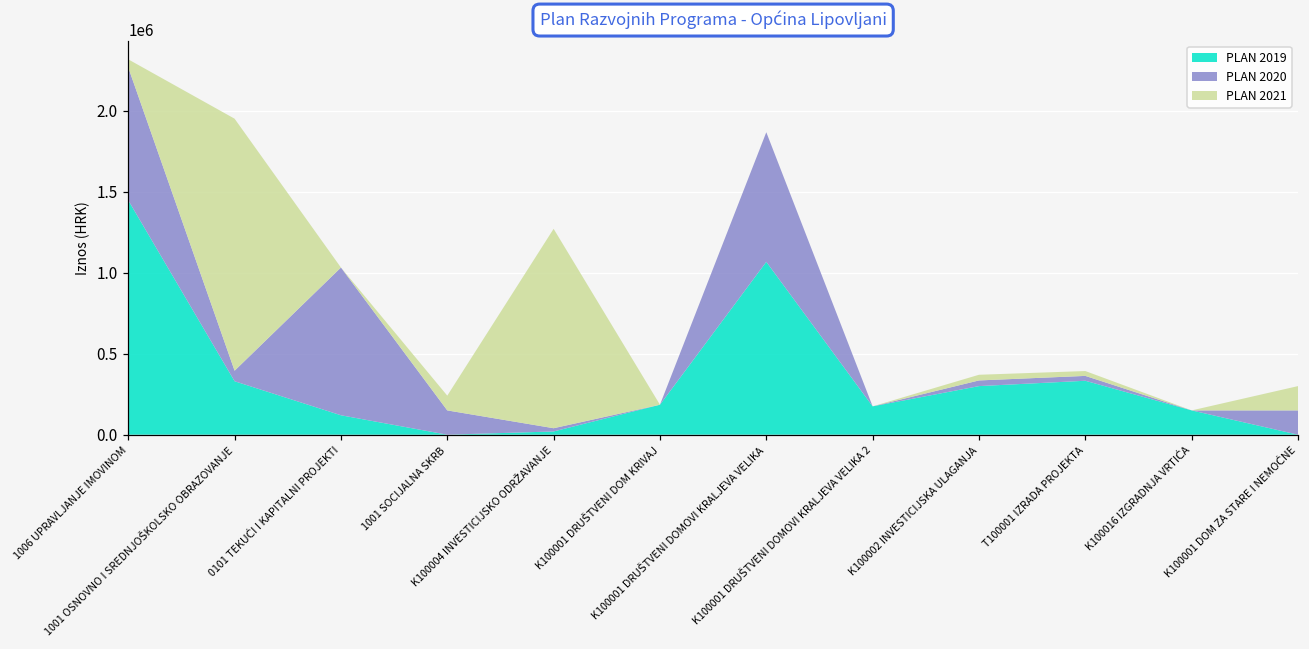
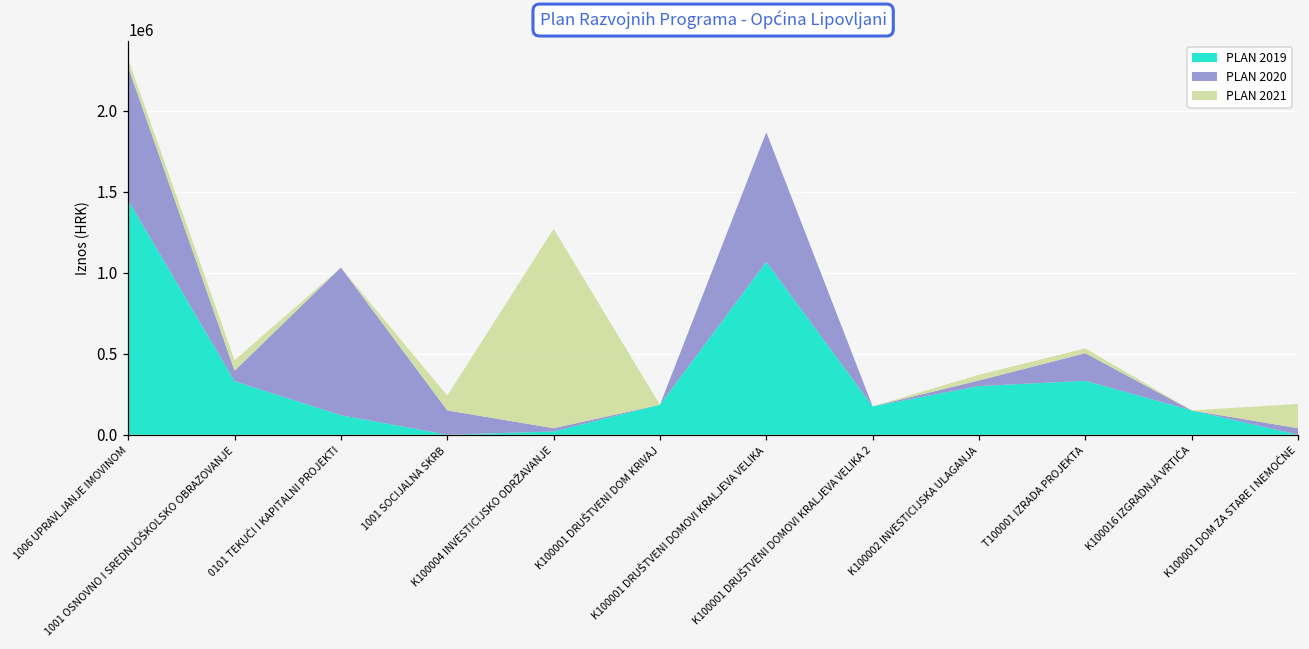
  {
    "PLAN 2019": {
      "1006 UPRAVLJANJE IMOVINOM": 1450000,
      "1001 OSNOVNO I SREDNJOŠKOLSKO OBRAZOVANJE": 330000,
      "0101 TEKUĆI I KAPITALNI PROJEKTI": 120000,
      "1001 SOCIJALNA SKRB": 0,
      "K100004 INVESTICIJSKO ODRŽAVANJE": 20000,
      "K100001 DRUŠTVENI DOMOVI KRALJEVA VELIKA": 1070000,
      "K100002 INVESTICIJSKA ULAGANJA": 300000,
      "T100001 IZRADA PROJEKTA": 330000,
      "K100001 DOM ZA STARE I NEMOĆNE": 0
    },
    "PLAN 2020": {
      "1006 UPRAVLJANJE IMOVINOM": 820000,
      "1001 OSNOVNO I SREDNJOŠKOLSKO OBRAZOVANJE": 70000,
      "1001 SOCIJALNA SKRB": 150000,
      "K100004 INVESTICIJSKO ODRŽAVANJE": 20000,
      "K100002 INVESTICIJSKA ULAGANJA": 40000,
-     "T100001 IZRADA PROJEKTA": 30000,
-     "K100001 DOM ZA STARE I NEMOĆNE": 150000
+     "T100001 IZRADA PROJEKTA": 170000,
+     "K100001 DOM ZA STARE I NEMOĆNE": 40000
    },
    "PLAN 2021": {
      "1006 UPRAVLJANJE IMOVINOM": 50000,
-     "1001 OSNOVNO I SREDNJOŠKOLSKO OBRAZOVANJE": 1560000,
+     "1001 OSNOVNO I SREDNJOŠKOLSKO OBRAZOVANJE": 70000,
      "1001 SOCIJALNA SKRB": 90000,
      "K100004 INVESTICIJSKO ODRŽAVANJE": 1230000,
      "K100002 INVESTICIJSKA ULAGANJA": 40000,
      "T100001 IZRADA PROJEKTA": 30000,
      "K100001 DOM ZA STARE I NEMOĆNE": 150000
    }
  }
